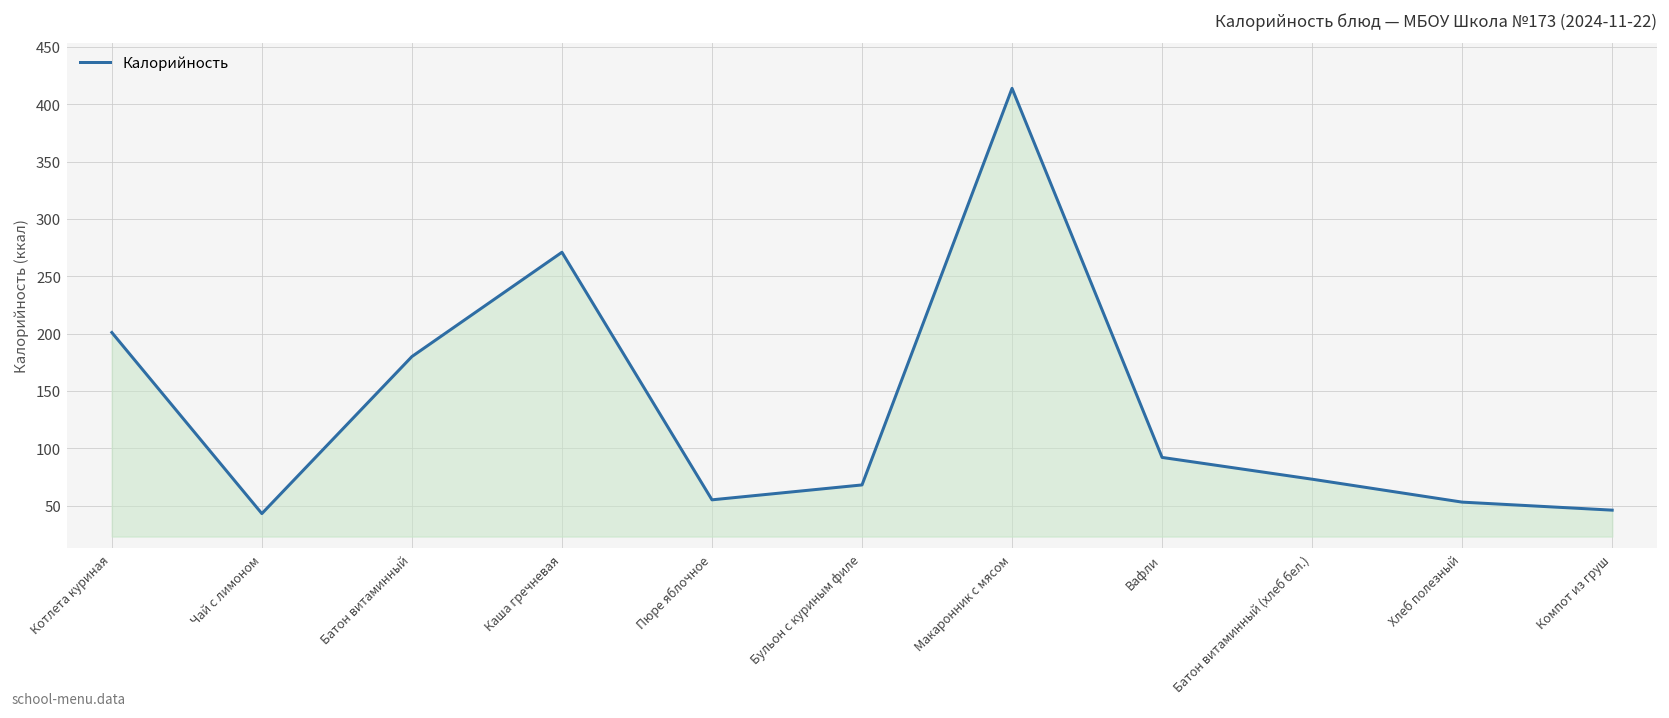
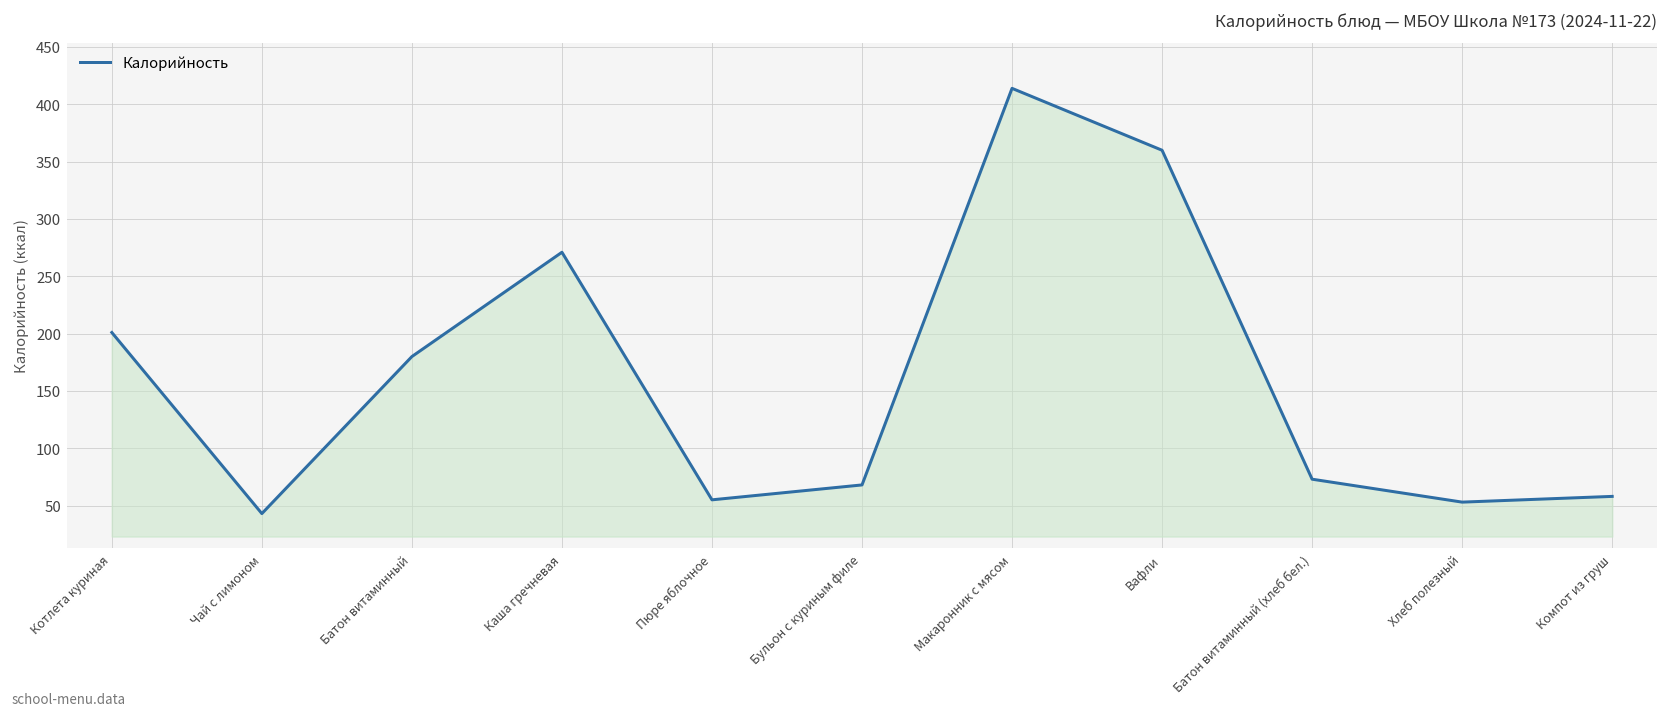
  {
    "Котлета куриная": 200,
    "Чай с лимоном": 40,
    "Батон витаминный": 180,
    "Каша гречневая": 270,
    "Пюре яблочное": 60,
    "Бульон с куриным филе": 70,
    "Макаронник с мясом": 410,
-   "Вафли": 90,
+   "Вафли": 360,
    "Батон витаминный (хлеб бел.)": 70,
    "Хлеб полезный": 50,
-   "Компот из груш": 50
+   "Компот из груш": 60
  }
